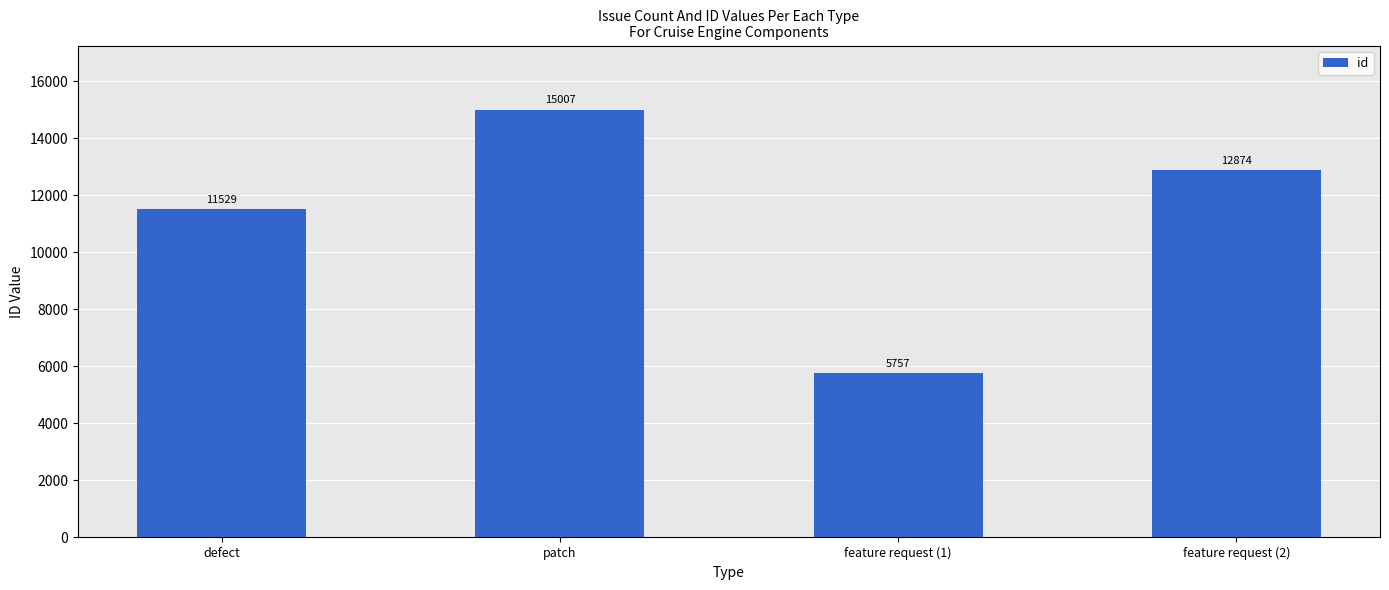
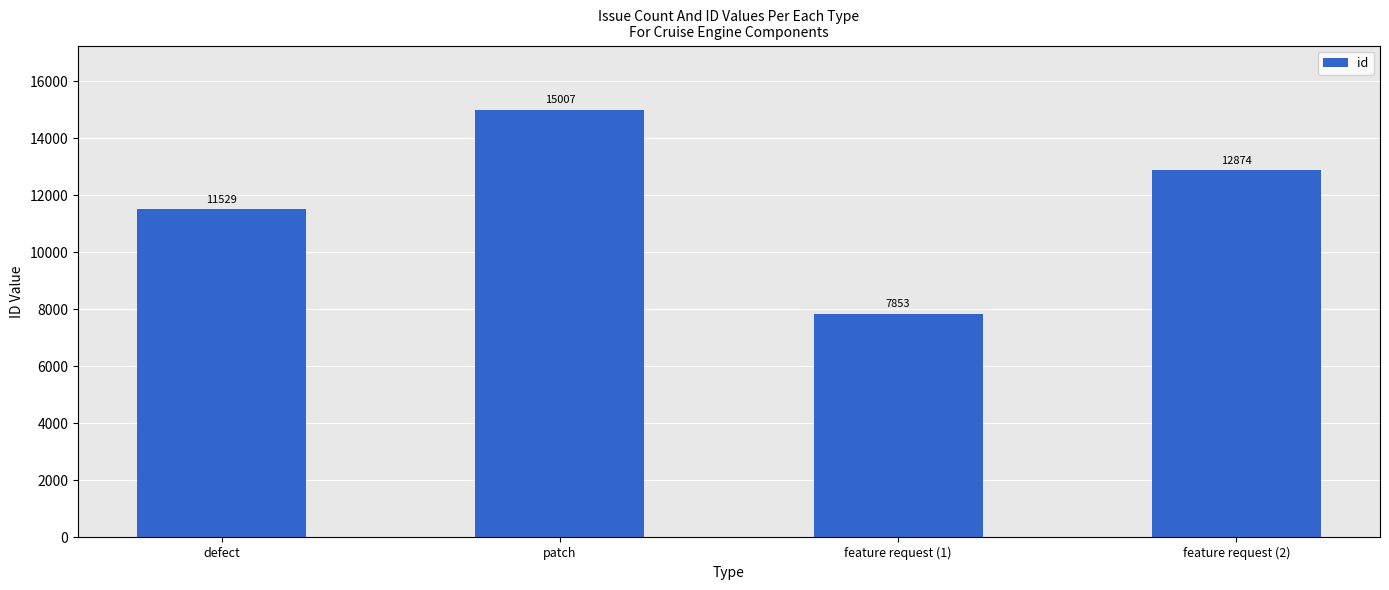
  {
    "defect": 11529,
    "patch": 15007,
-   "feature request (1)": 5757,
+   "feature request (1)": 7853,
    "feature request (2)": 12874
  }
